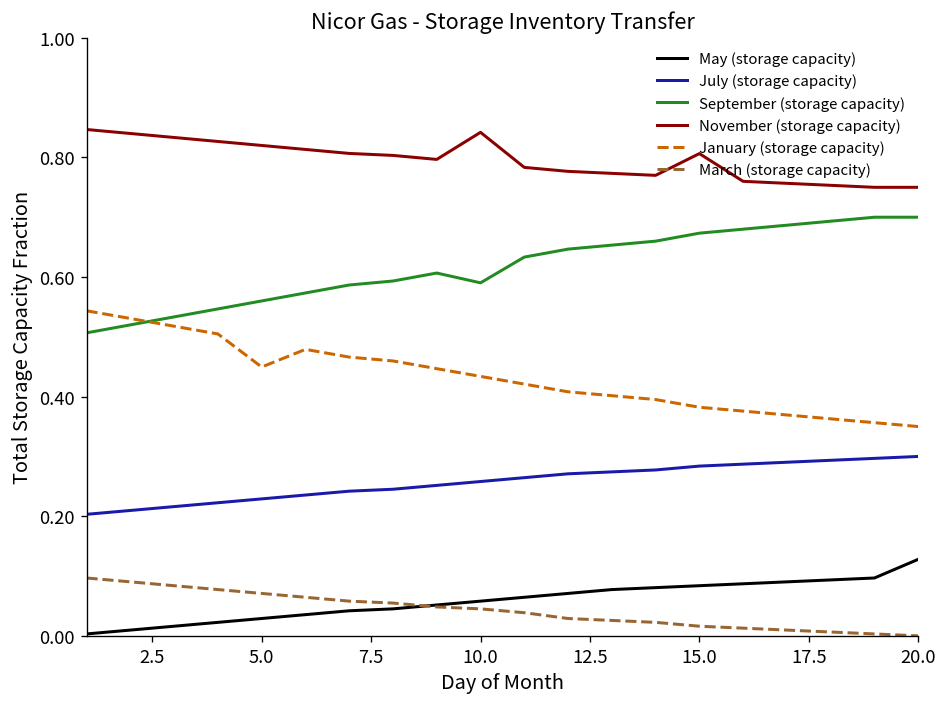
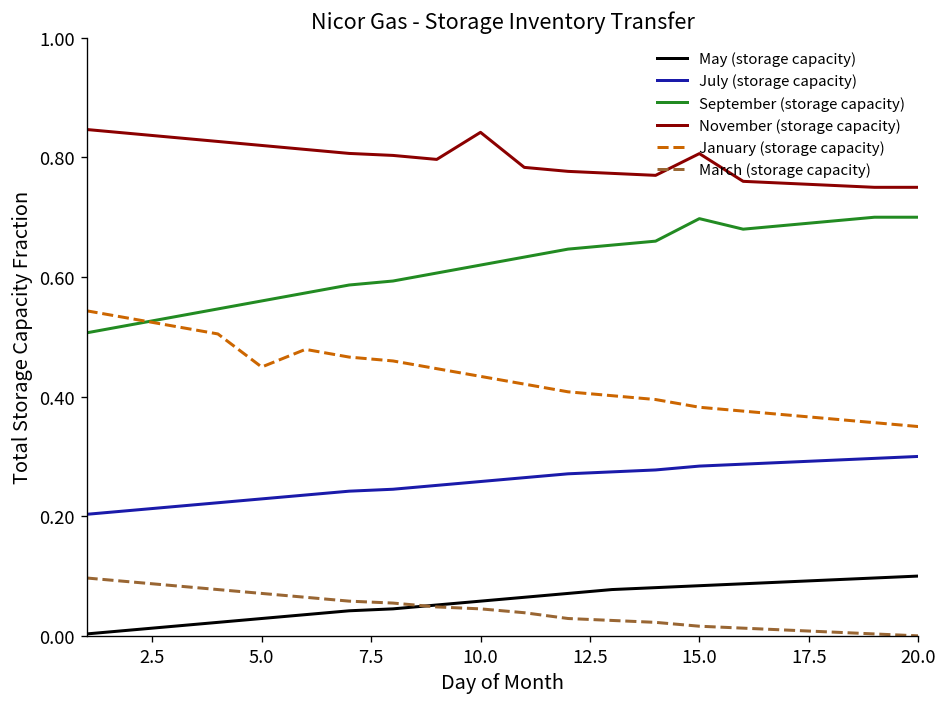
  {
    "May (storage capacity)": {
      "5.0": 0.03,
      "10.0": 0.06,
      "15.0": 0.08,
-     "20.0": 0.13
+     "20.0": 0.10
    },
    "July (storage capacity)": {
      "5.0": 0.23,
      "10.0": 0.26,
      "15.0": 0.28,
      "20.0": 0.30
    },
    "September (storage capacity)": {
      "5.0": 0.56,
-     "10.0": 0.59,
-     "15.0": 0.67,
+     "10.0": 0.62,
+     "15.0": 0.70,
      "20.0": 0.70
    },
    "November (storage capacity)": {
      "5.0": 0.82,
      "10.0": 0.84,
      "15.0": 0.81,
      "20.0": 0.75
    },
    "January (storage capacity)": {
      "5.0": 0.45,
      "10.0": 0.43,
      "15.0": 0.38,
      "20.0": 0.35
    },
    "March (storage capacity)": {
      "5.0": 0.07,
      "10.0": 0.05,
      "15.0": 0.02,
      "20.0": 0.00
    }
  }
